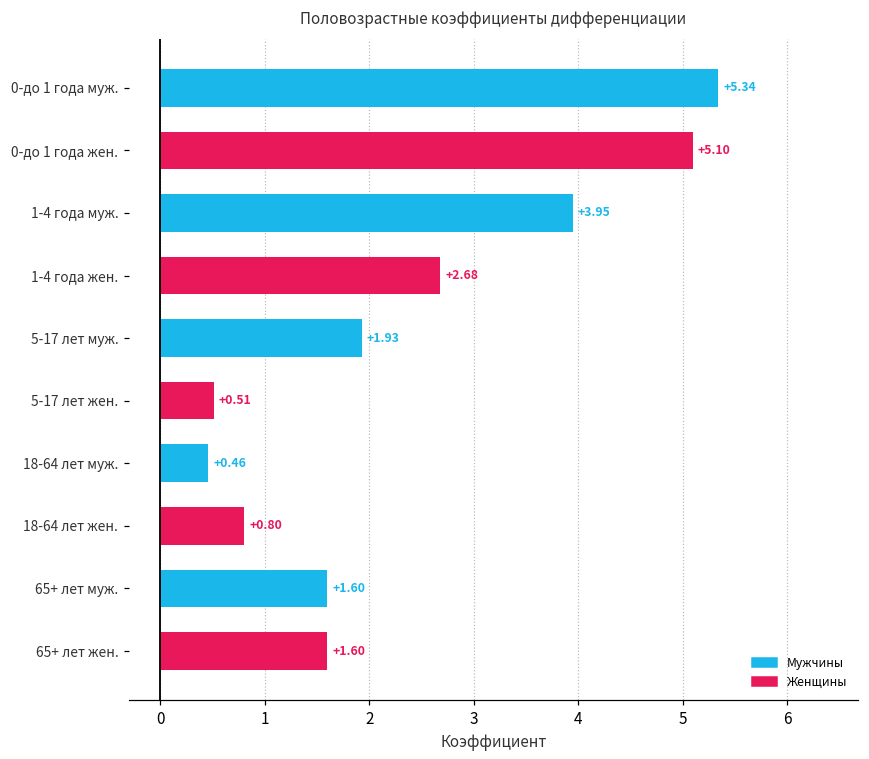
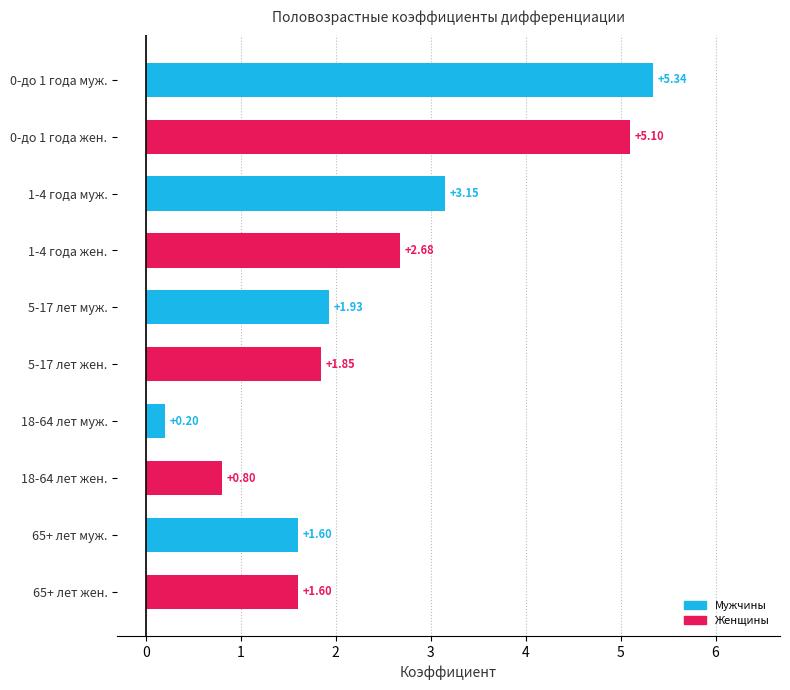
  {
    "0-до 1 года муж.": "+5.34",
    "0-до 1 года жен.": "+5.10",
-   "1-4 года муж.": "+3.95",
+   "1-4 года муж.": "+3.15",
    "1-4 года жен.": "+2.68",
    "5-17 лет муж.": "+1.93",
-   "5-17 лет жен.": "+0.51",
-   "18-64 лет муж.": "+0.46",
+   "5-17 лет жен.": "+1.85",
+   "18-64 лет муж.": "+0.20",
    "18-64 лет жен.": "+0.80",
    "65+ лет муж.": "+1.60",
    "65+ лет жен.": "+1.60"
  }
